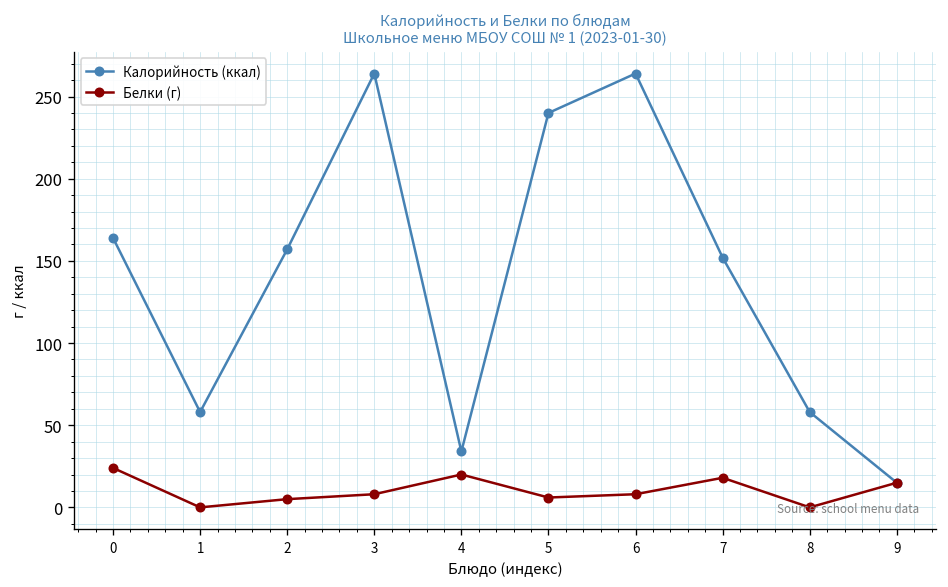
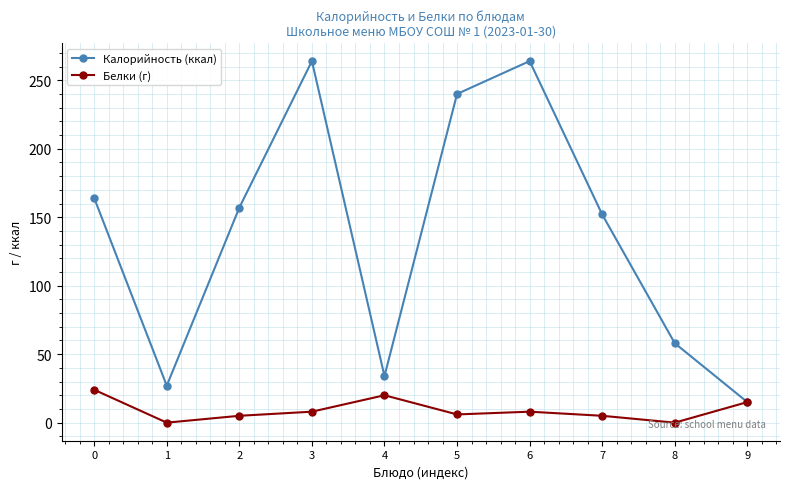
  {
    "Калорийность (ккал)": {
      "0": 164,
-     "1": 58,
+     "1": 27,
      "2": 157,
      "3": 264,
      "4": 34,
      "5": 240,
      "6": 264,
      "7": 152,
      "8": 58
    },
    "Белки (г)": {
      "0": 24,
      "1": 0,
      "2": 5,
      "3": 8,
      "4": 20,
      "5": 6,
      "6": 8,
-     "7": 18,
+     "7": 5,
      "8": 0
    }
  }
